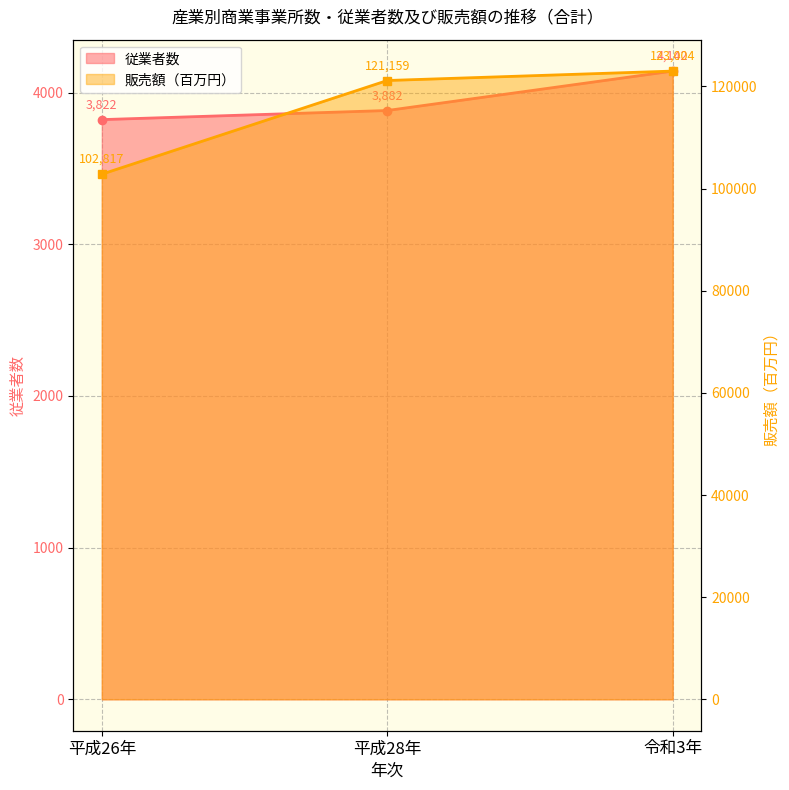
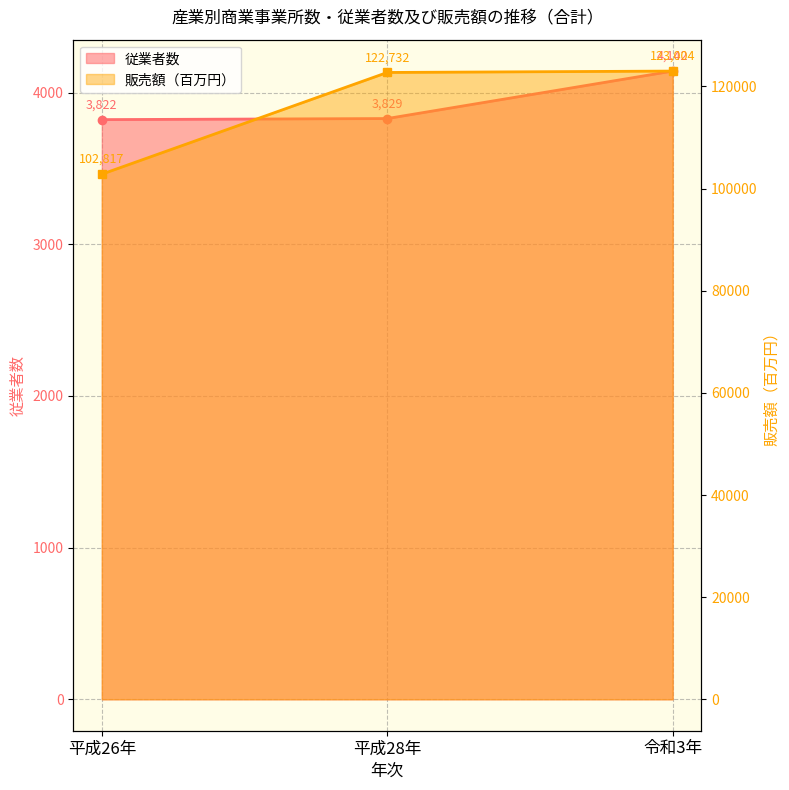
  {
    "従業者数": {
      "平成26年": "3,822",
-     "平成28年": "3,882"
+     "平成28年": "3,829"
    },
    "販売額（百万円）": {
      "平成26年": "102,817",
-     "平成28年": "121,159"
+     "平成28年": "122,732"
    }
  }
